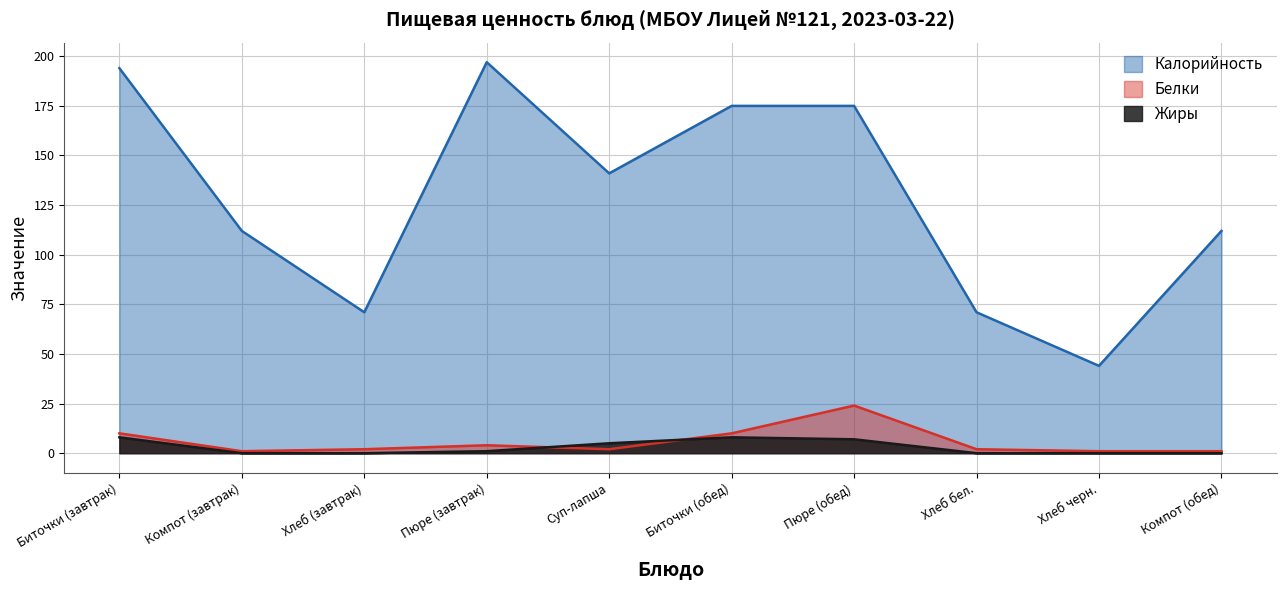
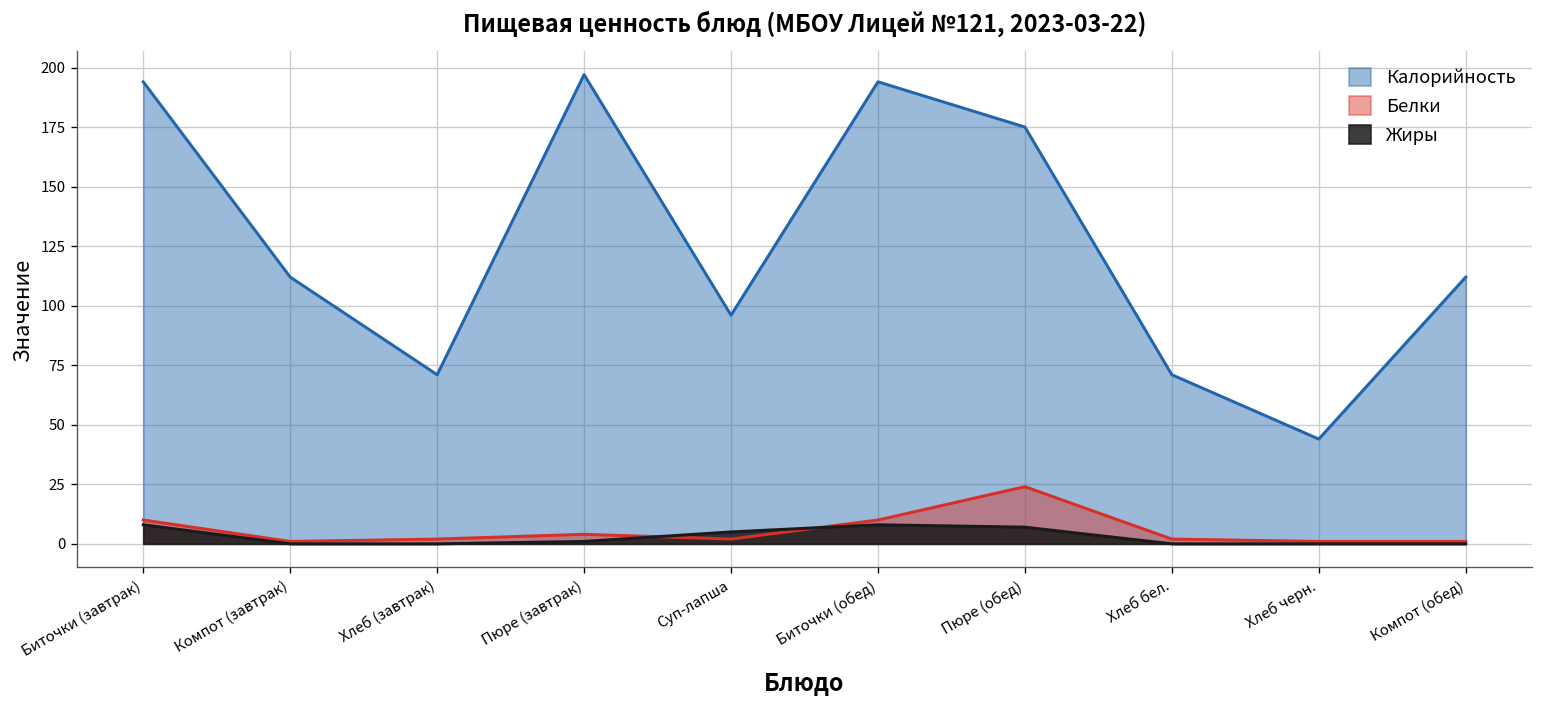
  {
    "Калорийность": {
      "Биточки (завтрак)": 194,
      "Компот (завтрак)": 112,
      "Хлеб (завтрак)": 71,
      "Пюре (завтрак)": 197,
-     "Суп-лапша": 141,
-     "Биточки (обед)": 175,
+     "Суп-лапша": 96,
+     "Биточки (обед)": 194,
      "Пюре (обед)": 175,
      "Хлеб бел.": 71,
      "Хлеб черн.": 44,
      "Компот (обед)": 112
    },
    "Белки": {
      "Биточки (завтрак)": 10,
      "Хлеб (завтрак)": 2,
      "Пюре (завтрак)": 4,
      "Суп-лапша": 2,
      "Биточки (обед)": 10,
      "Пюре (обед)": 24,
      "Хлеб бел.": 2
    },
    "Жиры": {
      "Биточки (завтрак)": 8,
      "Хлеб (завтрак)": 0,
      "Пюре (завтрак)": 1,
      "Суп-лапша": 5,
      "Биточки (обед)": 8,
      "Пюре (обед)": 7,
      "Хлеб бел.": 0
    }
  }
